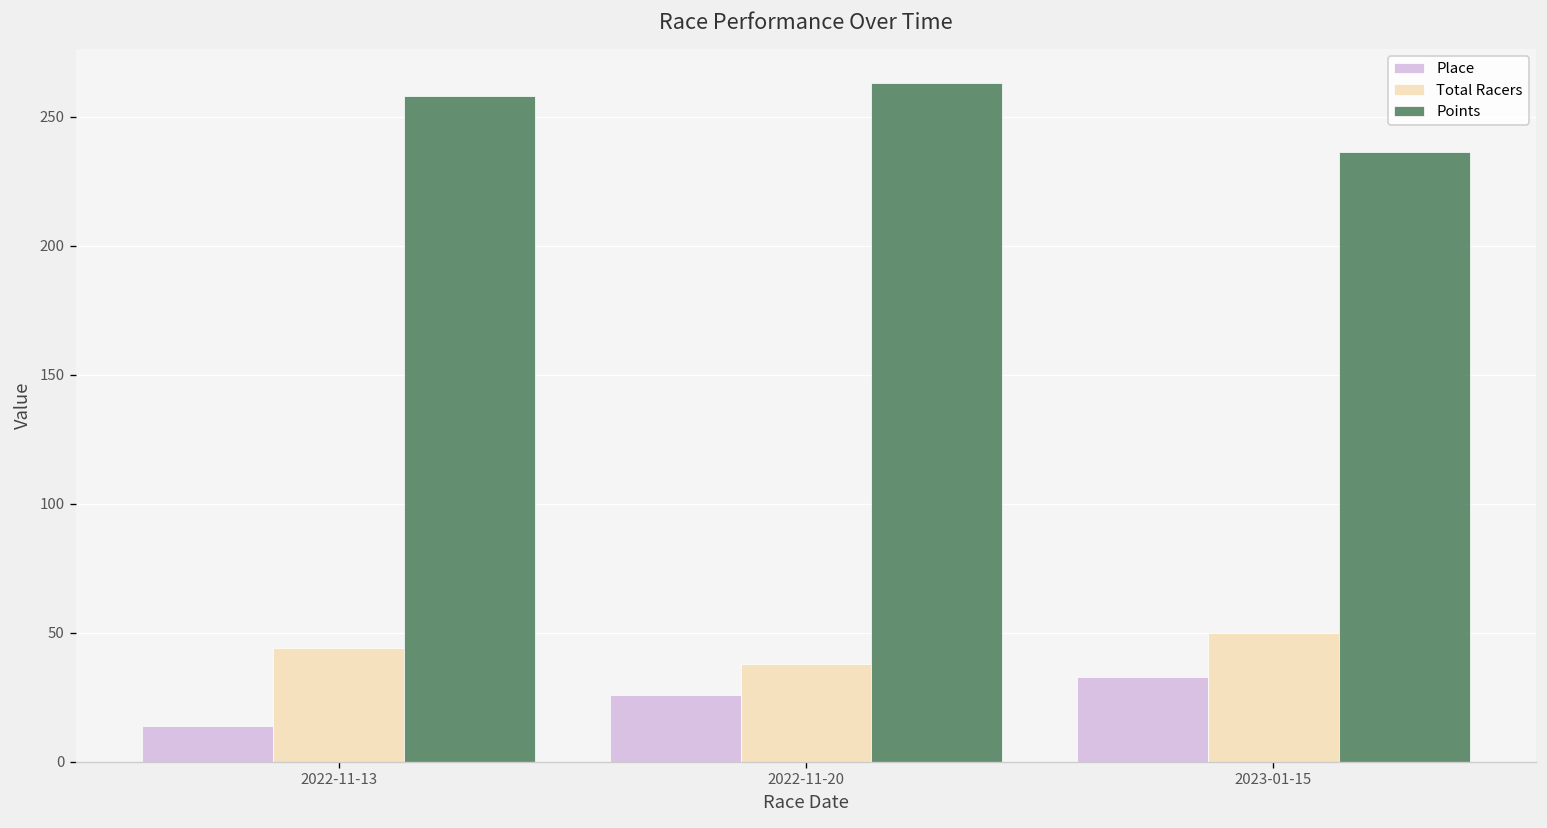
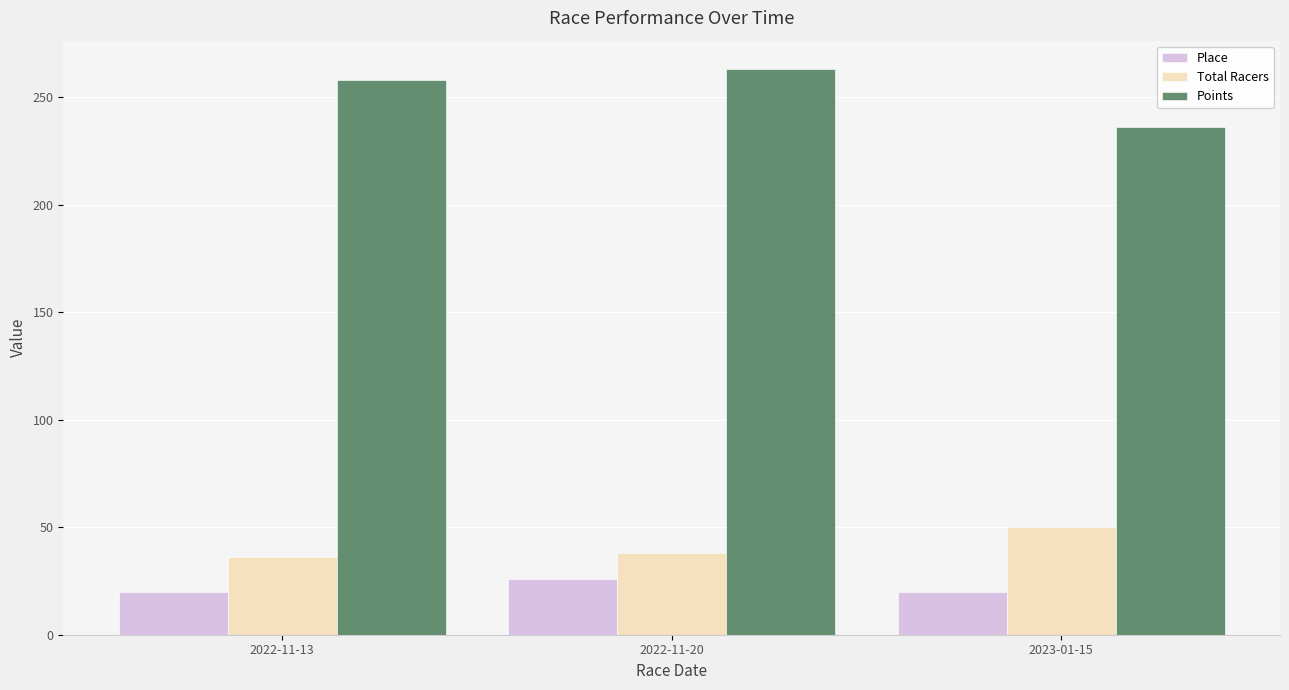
  {
    "Place": {
-     "2022-11-13": 14,
+     "2022-11-13": 20,
      "2022-11-20": 26,
-     "2023-01-15": 33
+     "2023-01-15": 20
    },
    "Total Racers": {
-     "2022-11-13": 44,
+     "2022-11-13": 36,
      "2022-11-20": 38,
      "2023-01-15": 50
    },
    "Points": {
      "2022-11-13": 258,
      "2022-11-20": 263,
      "2023-01-15": 236
    }
  }
